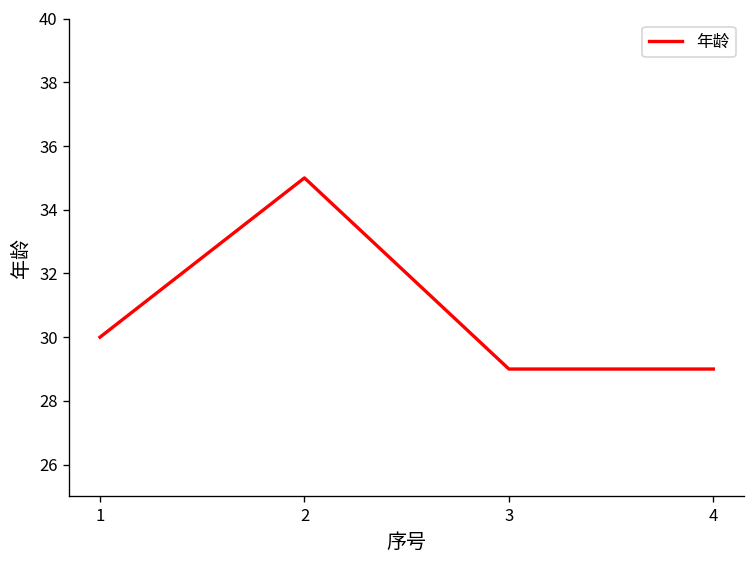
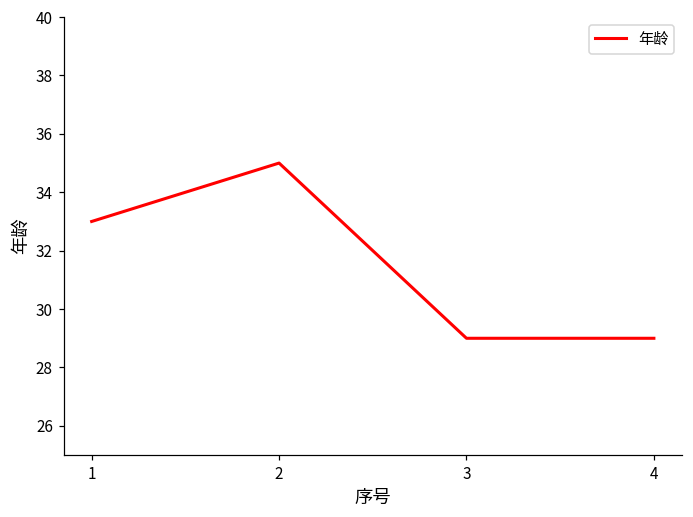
  {
-   "1": 30,
+   "1": 33,
    "2": 35,
    "3": 29,
    "4": 29
  }
